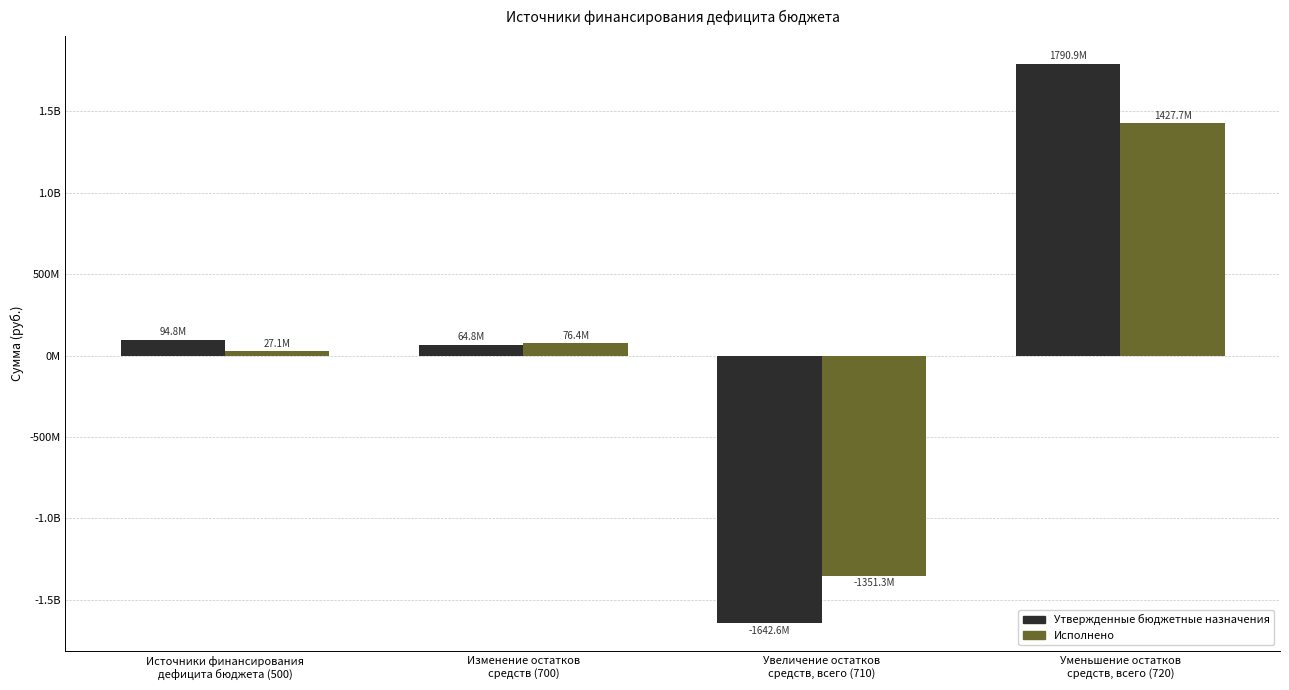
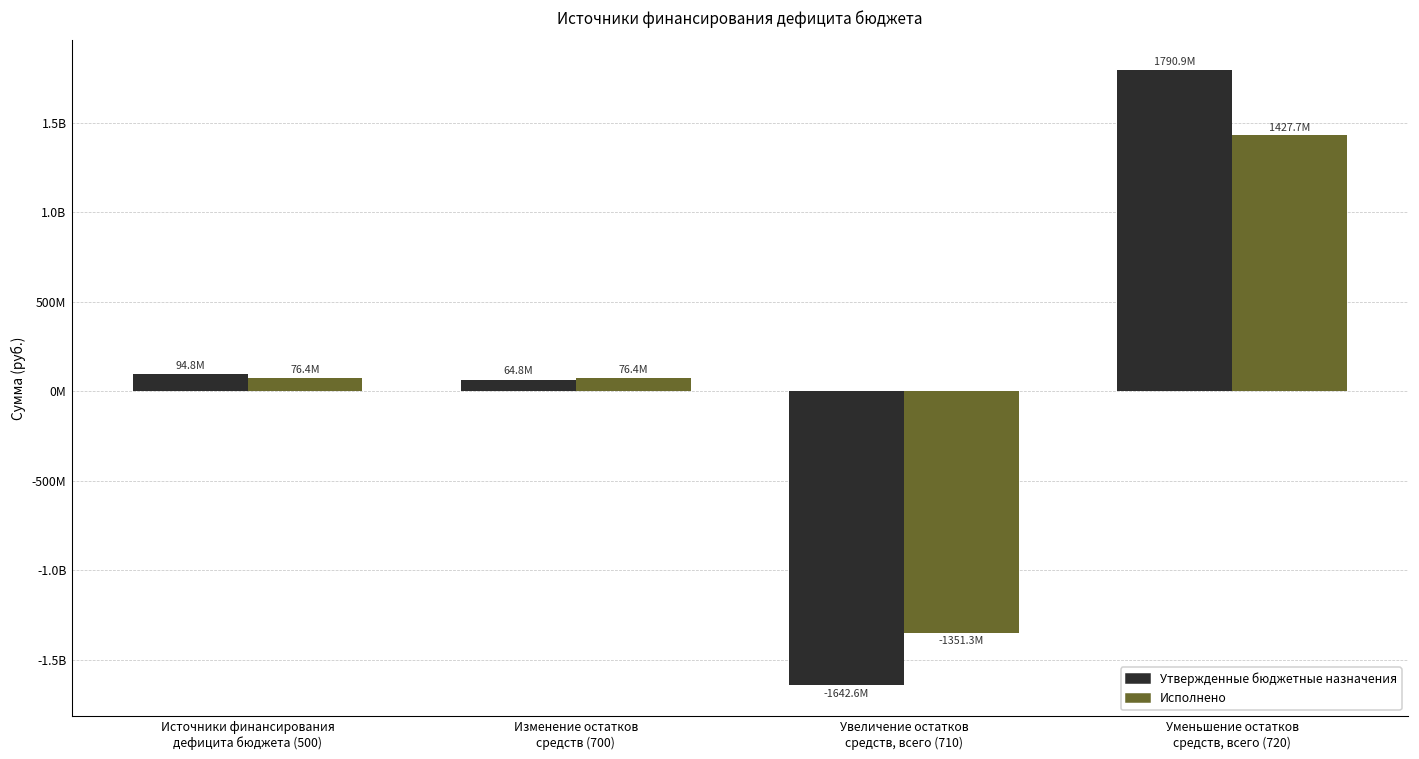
  {
    "Утвержденные бюджетные назначения": {
      "Источники финансирования дефицита бюджета (500)": "94.8M",
      "Изменение остатков средств (700)": "64.8M",
      "Увеличение остатков средств, всего (710)": "-1642.6M",
      "Уменьшение остатков средств, всего (720)": "1790.9M"
    },
    "Исполнено": {
-     "Источники финансирования дефицита бюджета (500)": "27.1M",
+     "Источники финансирования дефицита бюджета (500)": "76.4M",
      "Изменение остатков средств (700)": "76.4M",
      "Увеличение остатков средств, всего (710)": "-1351.3M",
      "Уменьшение остатков средств, всего (720)": "1427.7M"
    }
  }
